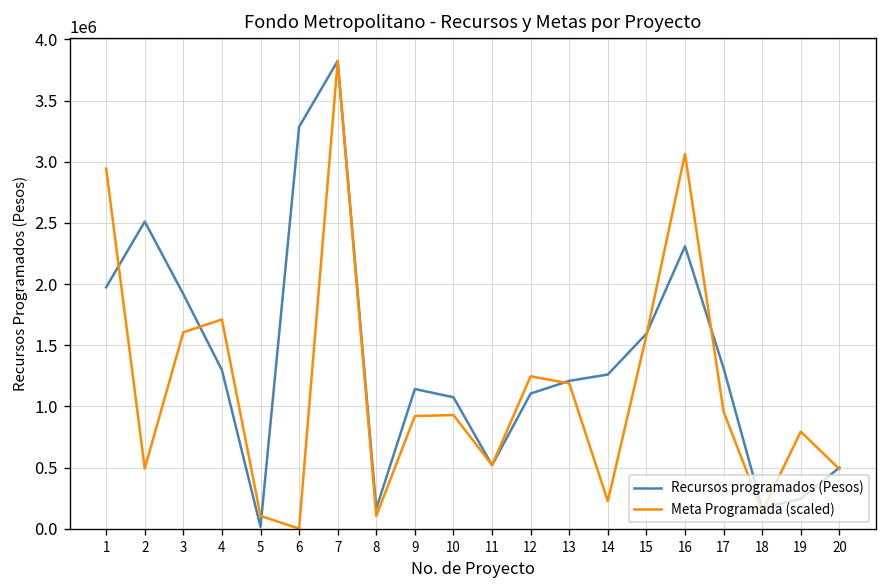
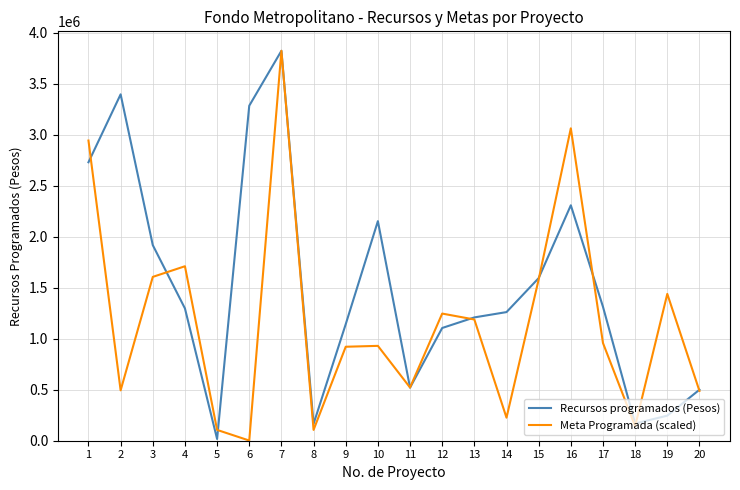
  {
    "Recursos programados (Pesos)": {
-     "1": 1970000,
-     "2": 2510000,
+     "1": 2730000,
+     "2": 3400000,
      "3": 1920000,
      "4": 1300000,
      "5": 20000,
      "6": 3280000,
      "8": 170000,
      "9": 1140000,
-     "10": 1080000,
+     "10": 2150000,
      "12": 1110000,
      "14": 1260000,
      "16": 2310000,
      "17": 1310000
    },
    "Meta Programada (scaled)": {
      "1": 2940000,
      "2": 490000,
      "3": 1610000,
      "4": 1710000,
      "5": 110000,
      "6": 0,
      "8": 110000,
      "9": 920000,
      "10": 930000,
      "12": 1250000,
      "14": 230000,
      "16": 3060000,
      "17": 960000,
-     "19": 790000
+     "19": 1440000
    }
  }
